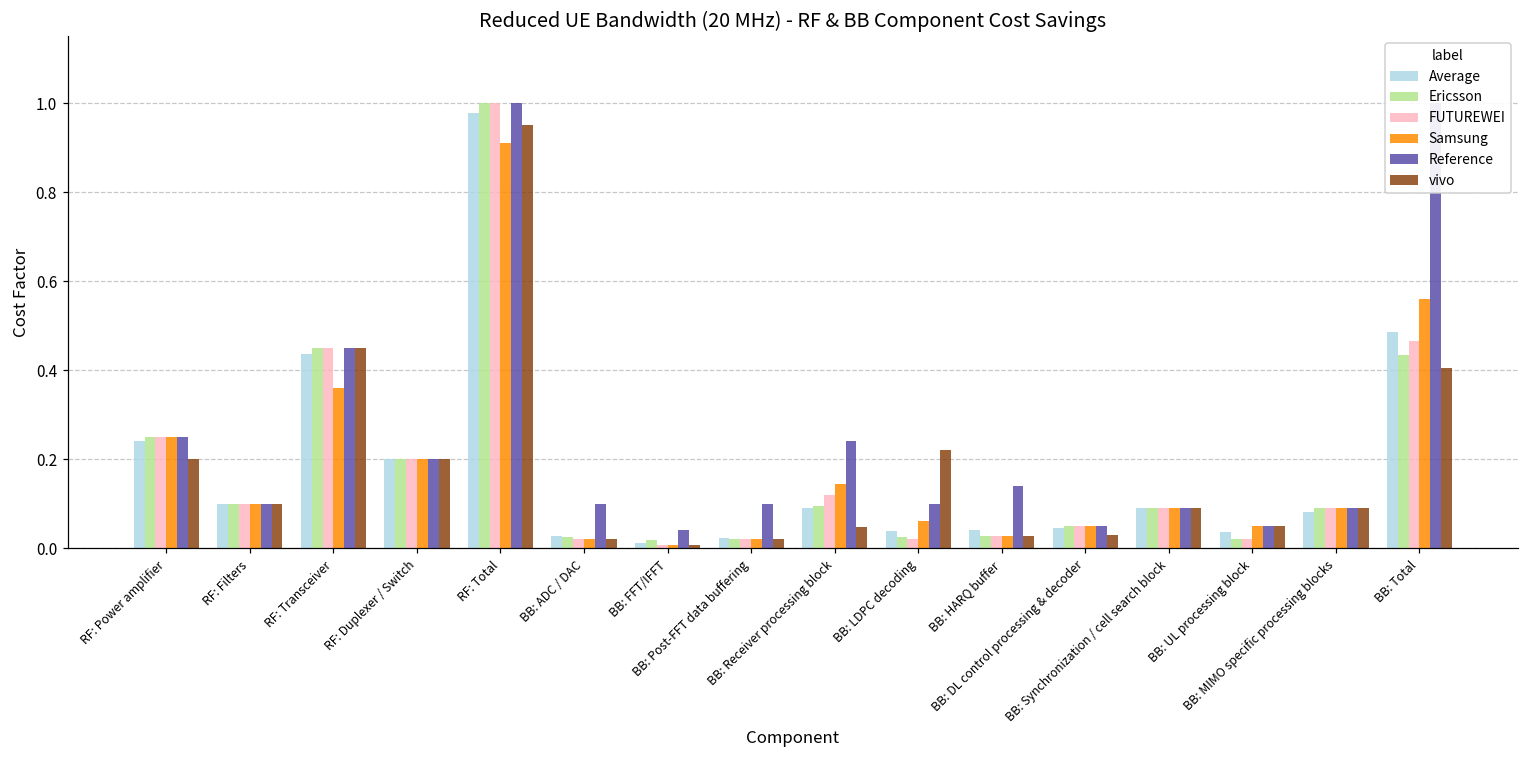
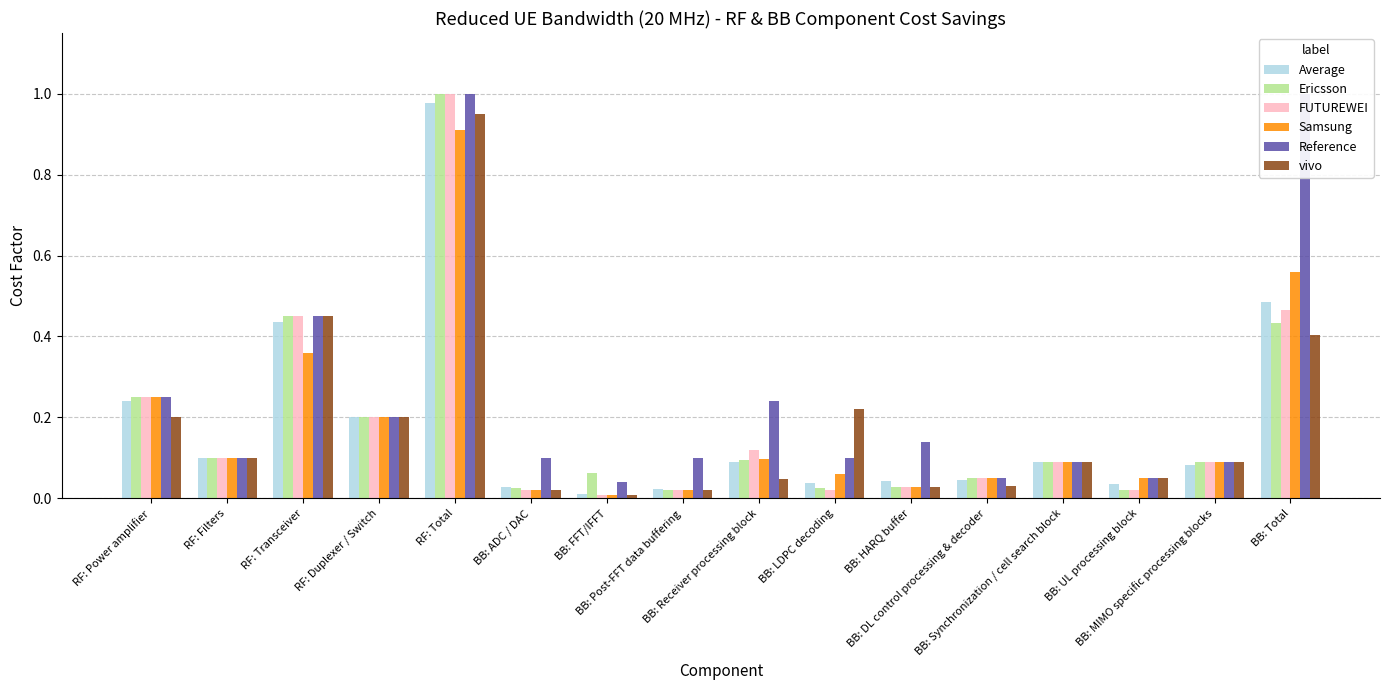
  {
    "Average": {
      "RF: Power amplifier": 0.24,
      "RF: Filters": 0.10,
      "RF: Transceiver": 0.44,
      "RF: Duplexer / Switch": 0.20,
      "RF: Total": 0.98,
      "BB: ADC / DAC": 0.03,
      "BB: FFT/IFFT": 0.01,
      "BB: Post-FFT data buffering": 0.02,
      "BB: Receiver processing block": 0.09,
      "BB: LDPC decoding": 0.04,
      "BB: HARQ buffer": 0.04,
      "BB: DL control processing & decoder": 0.05,
      "BB: Synchronization / cell search block": 0.09,
      "BB: UL processing block": 0.04,
      "BB: MIMO specific processing blocks": 0.08,
      "BB: Total": 0.48
    },
    "Ericsson": {
      "RF: Power amplifier": 0.25,
      "RF: Filters": 0.10,
      "RF: Transceiver": 0.45,
      "RF: Duplexer / Switch": 0.20,
      "RF: Total": 1.00,
      "BB: ADC / DAC": 0.03,
-     "BB: FFT/IFFT": 0.02,
+     "BB: FFT/IFFT": 0.06,
      "BB: Post-FFT data buffering": 0.02,
      "BB: Receiver processing block": 0.09,
      "BB: LDPC decoding": 0.03,
      "BB: HARQ buffer": 0.03,
      "BB: DL control processing & decoder": 0.05,
      "BB: Synchronization / cell search block": 0.09,
      "BB: UL processing block": 0.02,
      "BB: MIMO specific processing blocks": 0.09,
      "BB: Total": 0.43
    },
    "FUTUREWEI": {
      "RF: Power amplifier": 0.25,
      "RF: Filters": 0.10,
      "RF: Transceiver": 0.45,
      "RF: Duplexer / Switch": 0.20,
      "RF: Total": 1.00,
      "BB: ADC / DAC": 0.02,
      "BB: FFT/IFFT": 0.01,
      "BB: Post-FFT data buffering": 0.02,
      "BB: Receiver processing block": 0.12,
      "BB: LDPC decoding": 0.02,
      "BB: HARQ buffer": 0.03,
      "BB: DL control processing & decoder": 0.05,
      "BB: Synchronization / cell search block": 0.09,
      "BB: UL processing block": 0.02,
      "BB: MIMO specific processing blocks": 0.09,
      "BB: Total": 0.47
    },
    "Samsung": {
      "RF: Power amplifier": 0.25,
      "RF: Filters": 0.10,
      "RF: Transceiver": 0.36,
      "RF: Duplexer / Switch": 0.20,
      "RF: Total": 0.91,
      "BB: ADC / DAC": 0.02,
      "BB: FFT/IFFT": 0.01,
      "BB: Post-FFT data buffering": 0.02,
-     "BB: Receiver processing block": 0.14,
+     "BB: Receiver processing block": 0.10,
      "BB: LDPC decoding": 0.06,
      "BB: HARQ buffer": 0.03,
      "BB: DL control processing & decoder": 0.05,
      "BB: Synchronization / cell search block": 0.09,
      "BB: UL processing block": 0.05,
      "BB: MIMO specific processing blocks": 0.09,
      "BB: Total": 0.56
    },
    "Reference": {
      "RF: Power amplifier": 0.25,
      "RF: Filters": 0.10,
      "RF: Transceiver": 0.45,
      "RF: Duplexer / Switch": 0.20,
      "RF: Total": 1.00,
      "BB: ADC / DAC": 0.10,
      "BB: FFT/IFFT": 0.04,
      "BB: Post-FFT data buffering": 0.10,
      "BB: Receiver processing block": 0.24,
      "BB: LDPC decoding": 0.10,
      "BB: HARQ buffer": 0.14,
      "BB: DL control processing & decoder": 0.05,
      "BB: Synchronization / cell search block": 0.09,
      "BB: UL processing block": 0.05,
      "BB: MIMO specific processing blocks": 0.09
    },
    "vivo": {
      "RF: Power amplifier": 0.20,
      "RF: Filters": 0.10,
      "RF: Transceiver": 0.45,
      "RF: Duplexer / Switch": 0.20,
      "RF: Total": 0.95,
      "BB: ADC / DAC": 0.02,
      "BB: FFT/IFFT": 0.01,
      "BB: Post-FFT data buffering": 0.02,
      "BB: Receiver processing block": 0.05,
      "BB: LDPC decoding": 0.22,
      "BB: HARQ buffer": 0.03,
      "BB: DL control processing & decoder": 0.03,
      "BB: Synchronization / cell search block": 0.09,
      "BB: UL processing block": 0.05,
      "BB: MIMO specific processing blocks": 0.09,
      "BB: Total": 0.40
    }
  }
